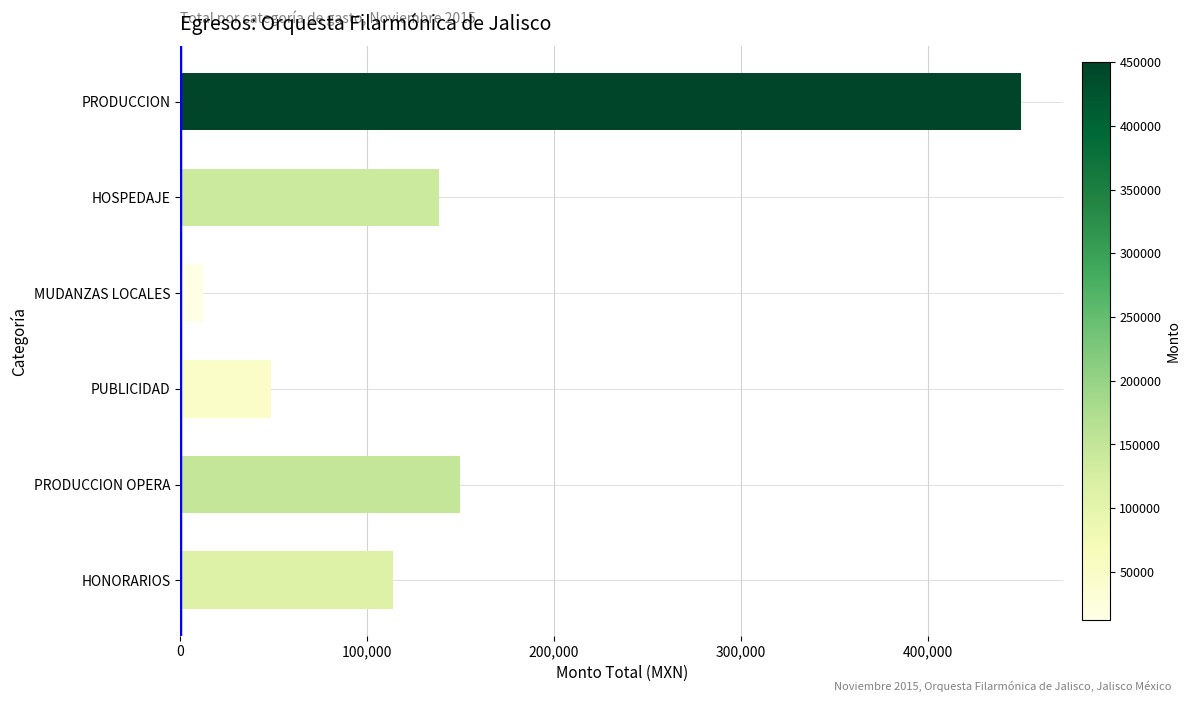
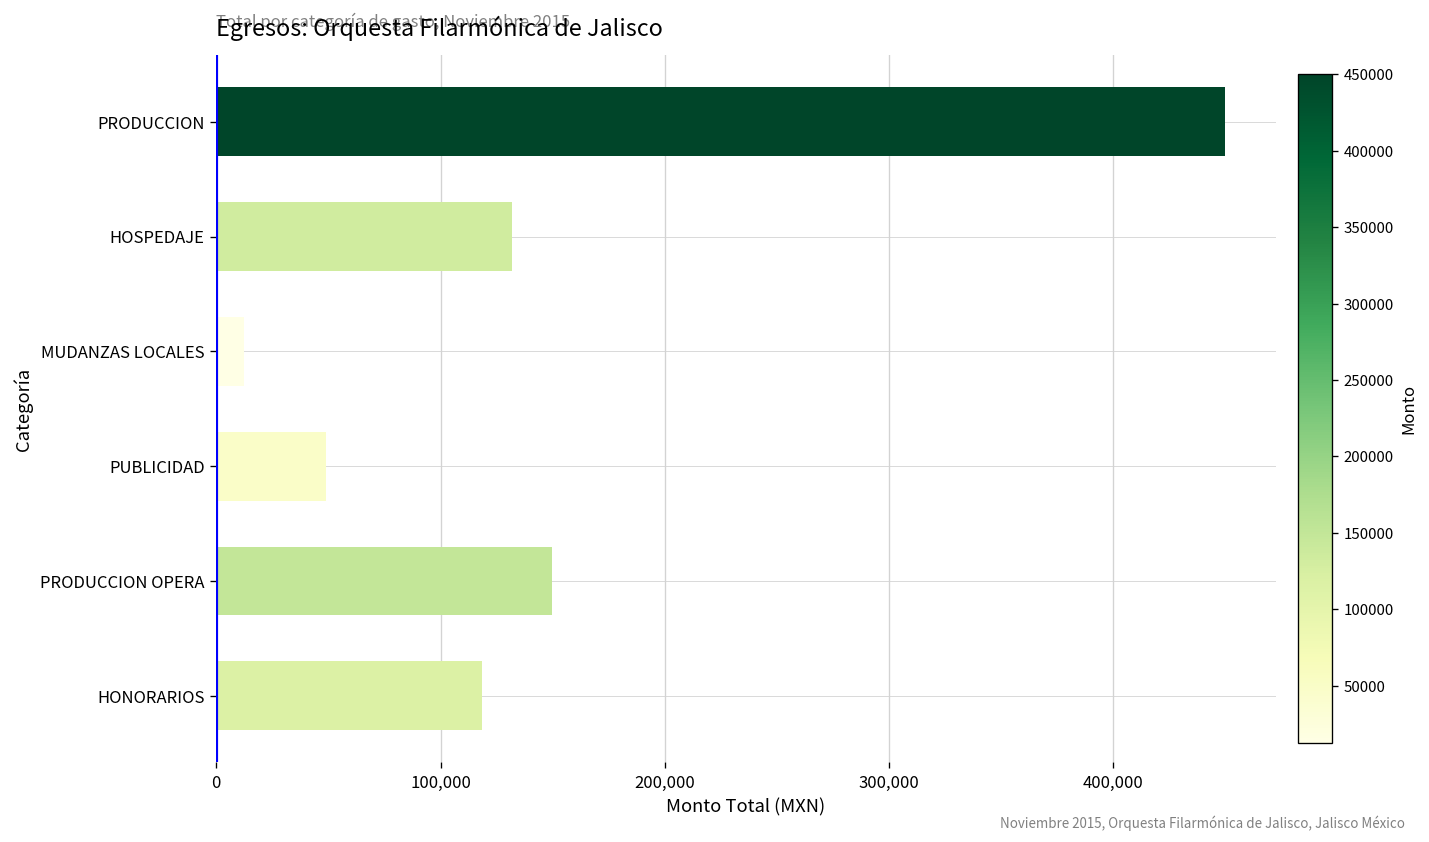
  {
    "PRODUCCION": "450,000",
-   "HOSPEDAJE": "138,000",
+   "HOSPEDAJE": "132,000",
    "MUDANZAS LOCALES": "12,000",
    "PUBLICIDAD": "49,000",
    "PRODUCCION OPERA": "150,000",
-   "HONORARIOS": "114,000"
+   "HONORARIOS": "118,000"
  }
